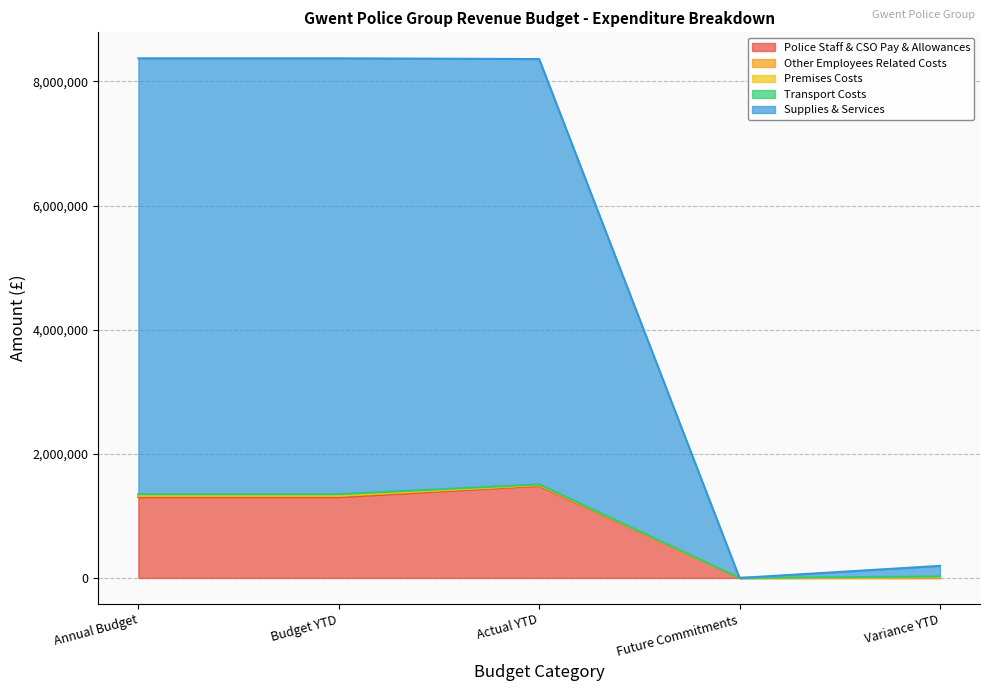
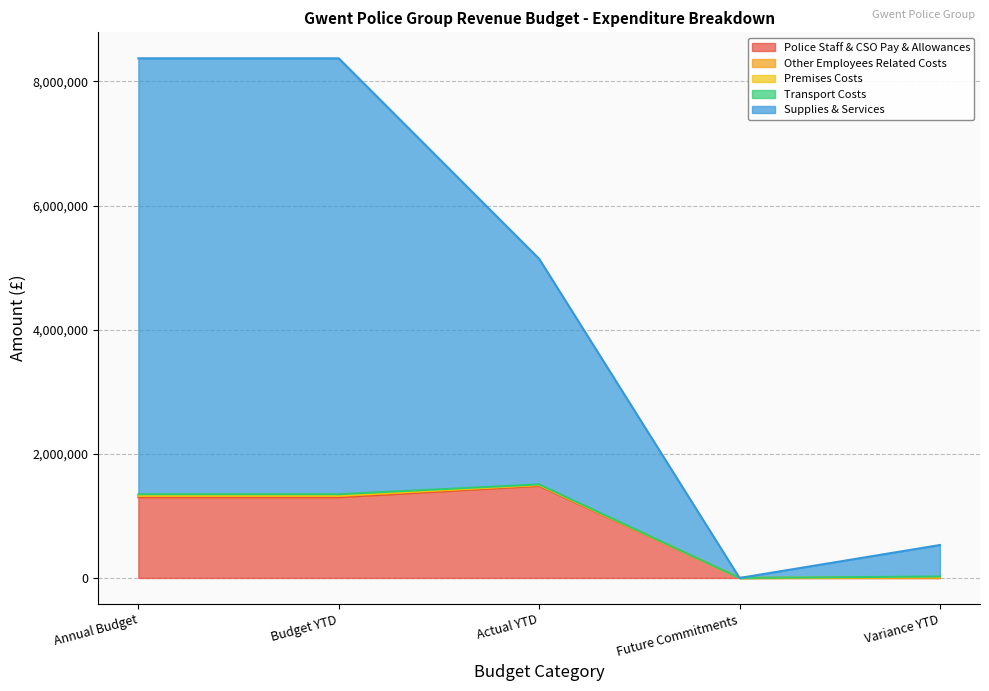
  {
    "Supplies & Services": {
      "Annual Budget": "7,000,000",
      "Budget YTD": "7,000,000",
-     "Actual YTD": "6,900,000",
-     "Variance YTD": "200,000"
+     "Actual YTD": "3,600,000",
+     "Variance YTD": "500,000"
    }
  }
